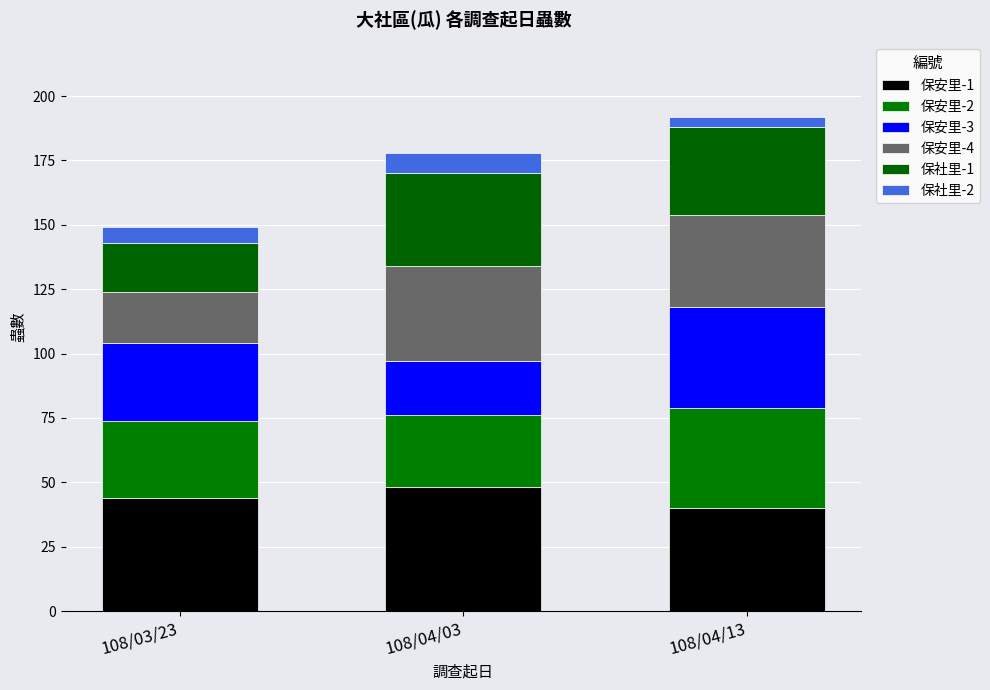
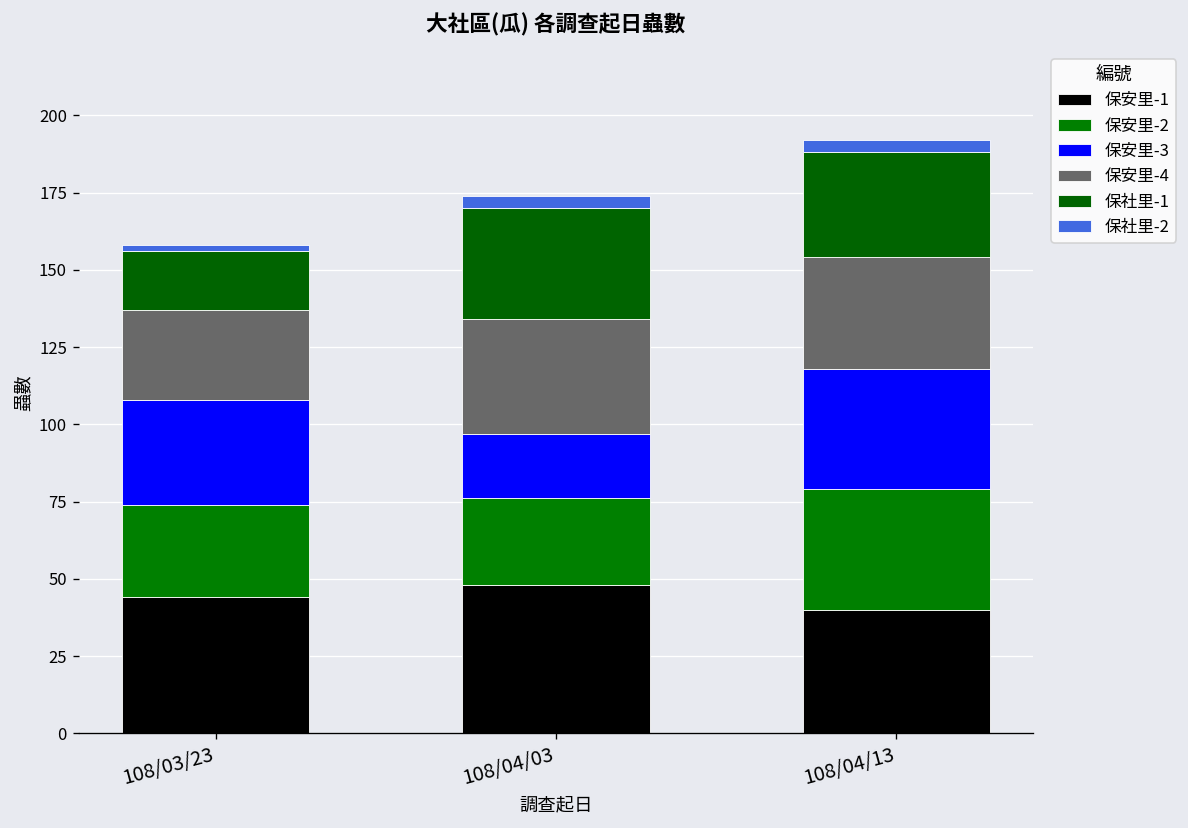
  {
    "保安里-1": {
      "108/03/23": 44,
      "108/04/03": 48,
      "108/04/13": 40
    },
    "保安里-3": {
-     "108/03/23": 30,
+     "108/03/23": 34,
      "108/04/03": 21,
      "108/04/13": 39
    },
    "保安里-4": {
-     "108/03/23": 20,
+     "108/03/23": 29,
      "108/04/03": 37,
      "108/04/13": 36
    },
    "保社里-2": {
-     "108/03/23": 6,
-     "108/04/03": 8,
+     "108/03/23": 2,
+     "108/04/03": 4,
      "108/04/13": 4
    }
  }
